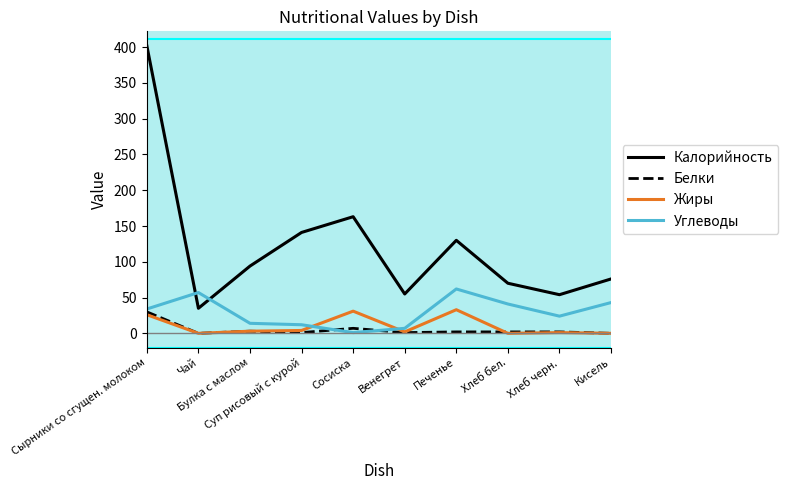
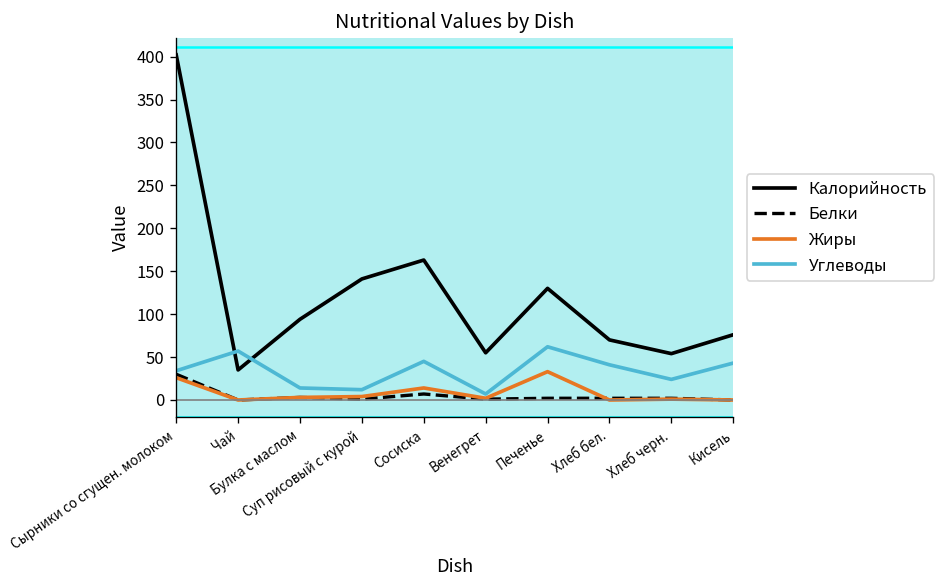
  {
    "Жиры": {
      "Сырники со сгущен. молоком": 30,
-     "Сосиска": 30,
+     "Сосиска": 10,
      "Печенье": 30
    },
    "Углеводы": {
      "Сырники со сгущен. молоком": 30,
      "Чай": 60,
      "Булка с маслом": 10,
      "Суп рисовый с курой": 10,
-     "Сосиска": 0,
+     "Сосиска": 50,
      "Венегрет": 10,
      "Печенье": 60,
      "Хлеб бел.": 40,
      "Хлеб черн.": 20,
      "Кисель": 40
    }
  }
